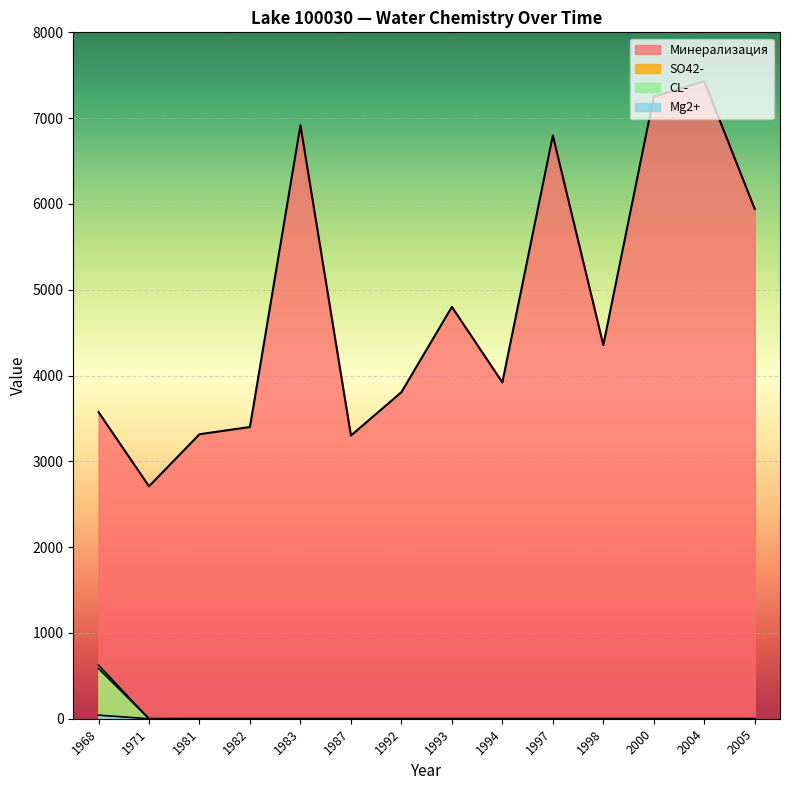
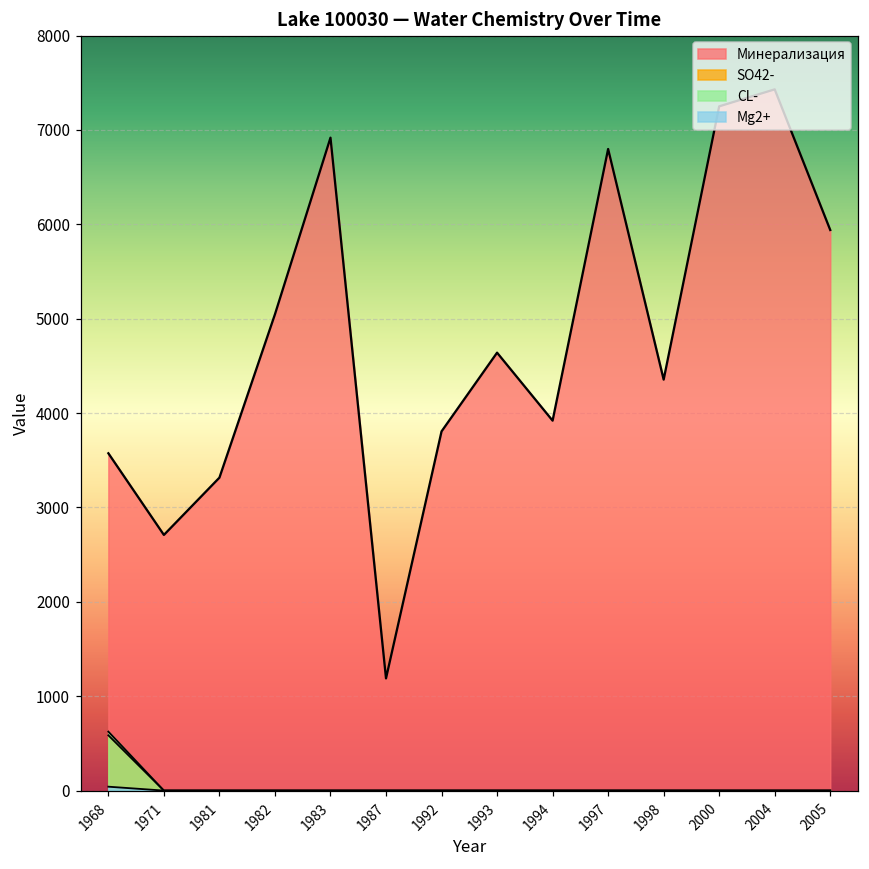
  {
    "Минерализация": {
      "1968": 3600,
      "1971": 2700,
      "1981": 3300,
-     "1982": 3400,
+     "1982": 5000,
      "1983": 6900,
-     "1987": 3300,
+     "1987": 1200,
      "1992": 3800,
-     "1993": 4800,
+     "1993": 4600,
      "1994": 3900,
      "1997": 6800,
      "1998": 4400,
      "2005": 5900
    },
    "SO42-": {
      "1968": 600
    },
    "CL-": {
      "1968": 600
    },
    "Mg2+": {
      "1968": 0
    }
  }
